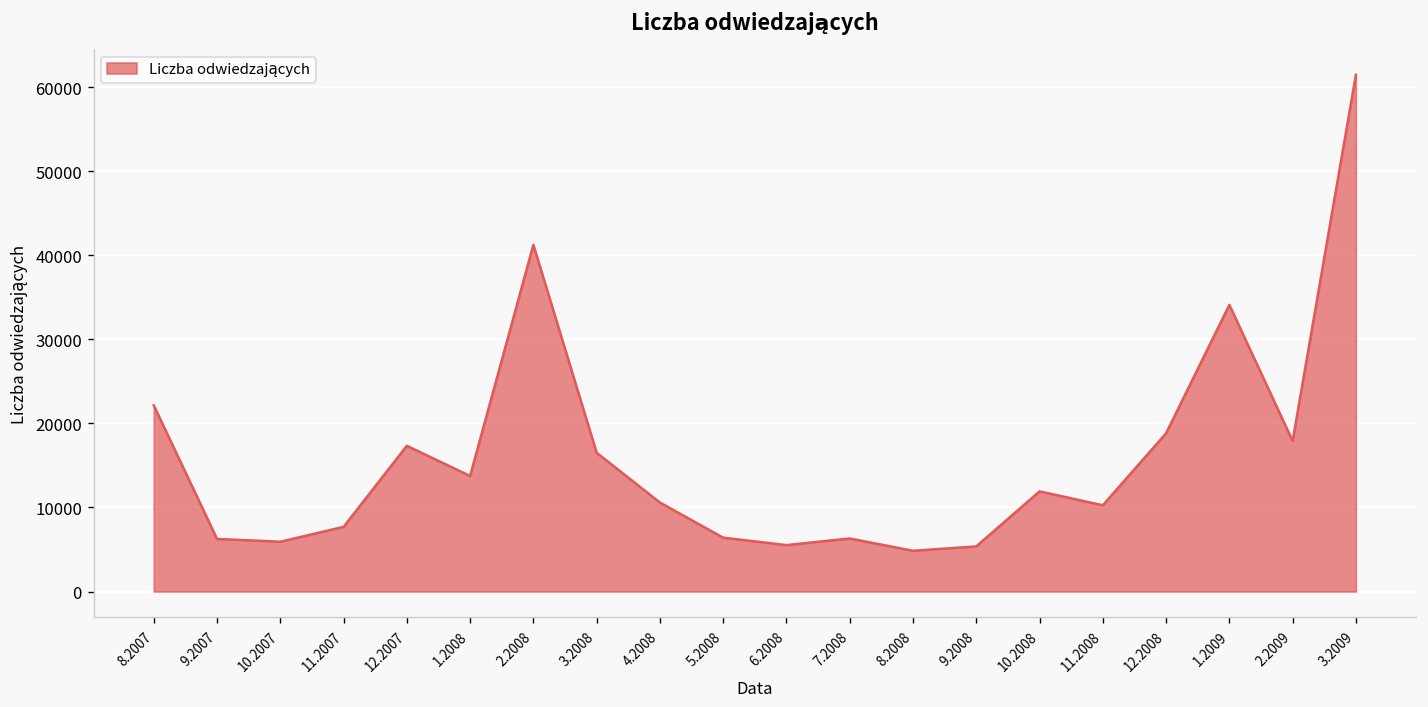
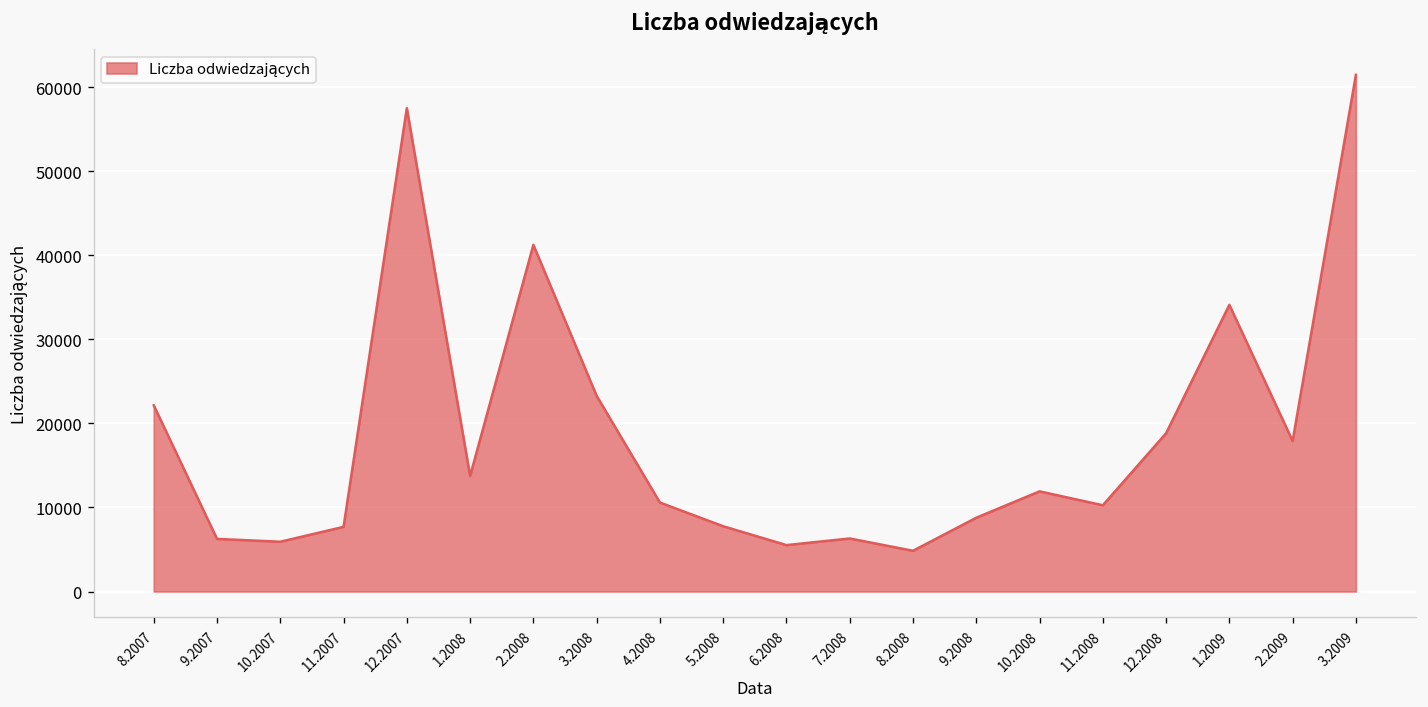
  {
    "8.2007": 22000,
    "9.2007": 6000,
    "10.2007": 6000,
    "11.2007": 8000,
-   "12.2007": 17000,
+   "12.2007": 57000,
    "1.2008": 14000,
    "2.2008": 41000,
-   "3.2008": 17000,
+   "3.2008": 23000,
    "4.2008": 11000,
-   "5.2008": 6000,
+   "5.2008": 8000,
    "6.2008": 6000,
    "7.2008": 6000,
    "8.2008": 5000,
-   "9.2008": 5000,
+   "9.2008": 9000,
    "10.2008": 12000,
    "11.2008": 10000,
    "12.2008": 19000,
    "1.2009": 34000,
    "2.2009": 18000,
    "3.2009": 61000
  }
